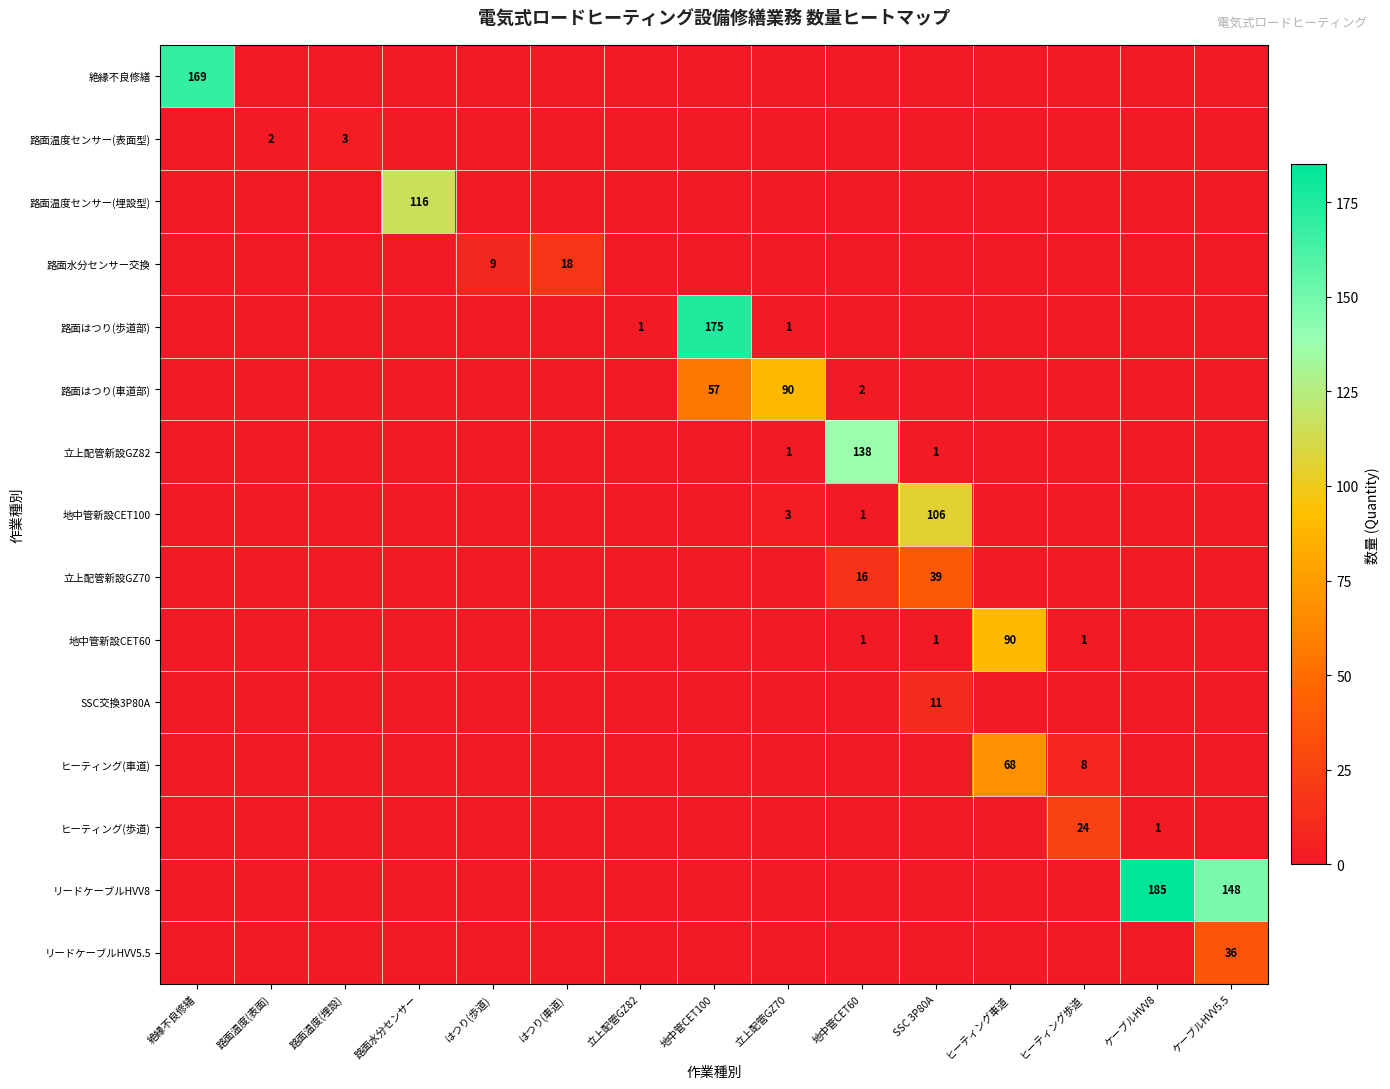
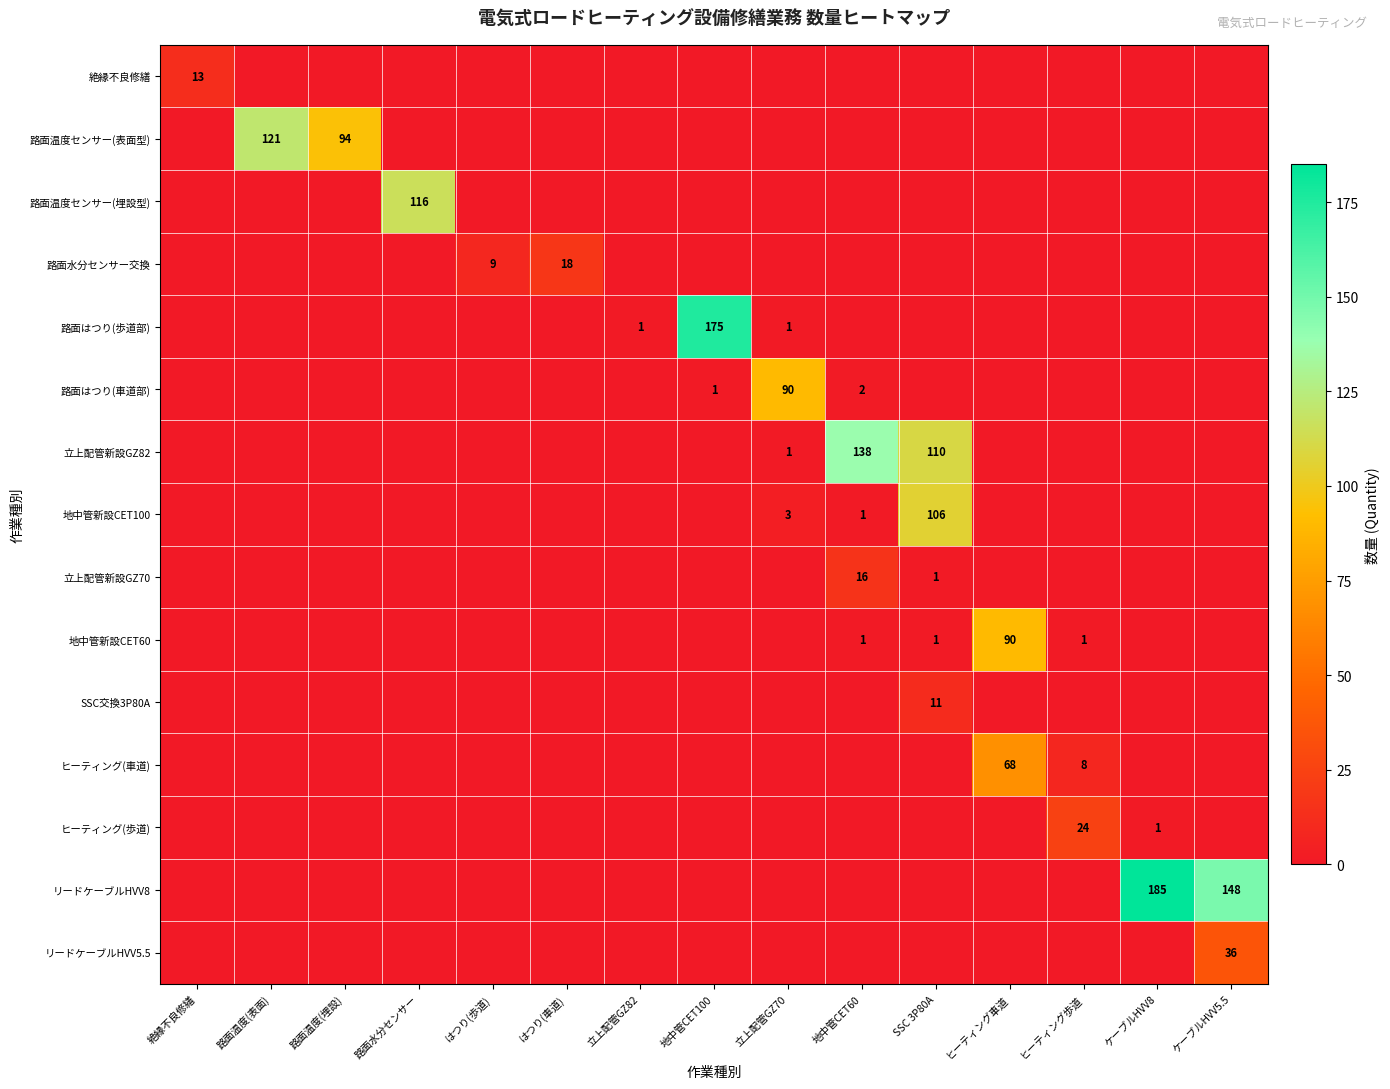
  {
    "絶縁不良修繕": {
-     "絶縁不良修繕": 169
+     "絶縁不良修繕": 13
    },
    "路面温度センサー(表面型)": {
-     "路面温度(表面)": 2,
-     "路面温度(埋設)": 3
+     "路面温度(表面)": 121,
+     "路面温度(埋設)": 94
    },
    "路面温度センサー(埋設型)": {
      "路面水分センサー": 116
    },
    "路面水分センサー交換": {
      "はつり(歩道)": 9,
      "はつり(車道)": 18
    },
    "路面はつり(歩道部)": {
      "立上配管GZ82": 1,
      "地中管CET100": 175,
      "立上配管GZ70": 1
    },
    "路面はつり(車道部)": {
-     "地中管CET100": 57,
+     "地中管CET100": 1,
      "立上配管GZ70": 90,
      "地中管CET60": 2
    },
    "立上配管新設GZ82": {
      "立上配管GZ70": 1,
      "地中管CET60": 138,
-     "SSC 3P80A": 1
+     "SSC 3P80A": 110
    },
    "地中管新設CET100": {
      "立上配管GZ70": 3,
      "地中管CET60": 1,
      "SSC 3P80A": 106
    },
    "立上配管新設GZ70": {
      "地中管CET60": 16,
-     "SSC 3P80A": 39
+     "SSC 3P80A": 1
    },
    "地中管新設CET60": {
      "地中管CET60": 1,
      "SSC 3P80A": 1,
      "ヒーティング車道": 90,
      "ヒーティング歩道": 1
    },
    "SSC交換3P80A": {
      "SSC 3P80A": 11
    },
    "ヒーティング(車道)": {
      "ヒーティング車道": 68,
      "ヒーティング歩道": 8
    },
    "ヒーティング(歩道)": {
      "ヒーティング歩道": 24,
      "ケーブルHVV8": 1
    },
    "リードケーブルHVV8": {
      "ケーブルHVV8": 185,
      "ケーブルHVV5.5": 148
    },
    "リードケーブルHVV5.5": {
      "ケーブルHVV5.5": 36
    }
  }
